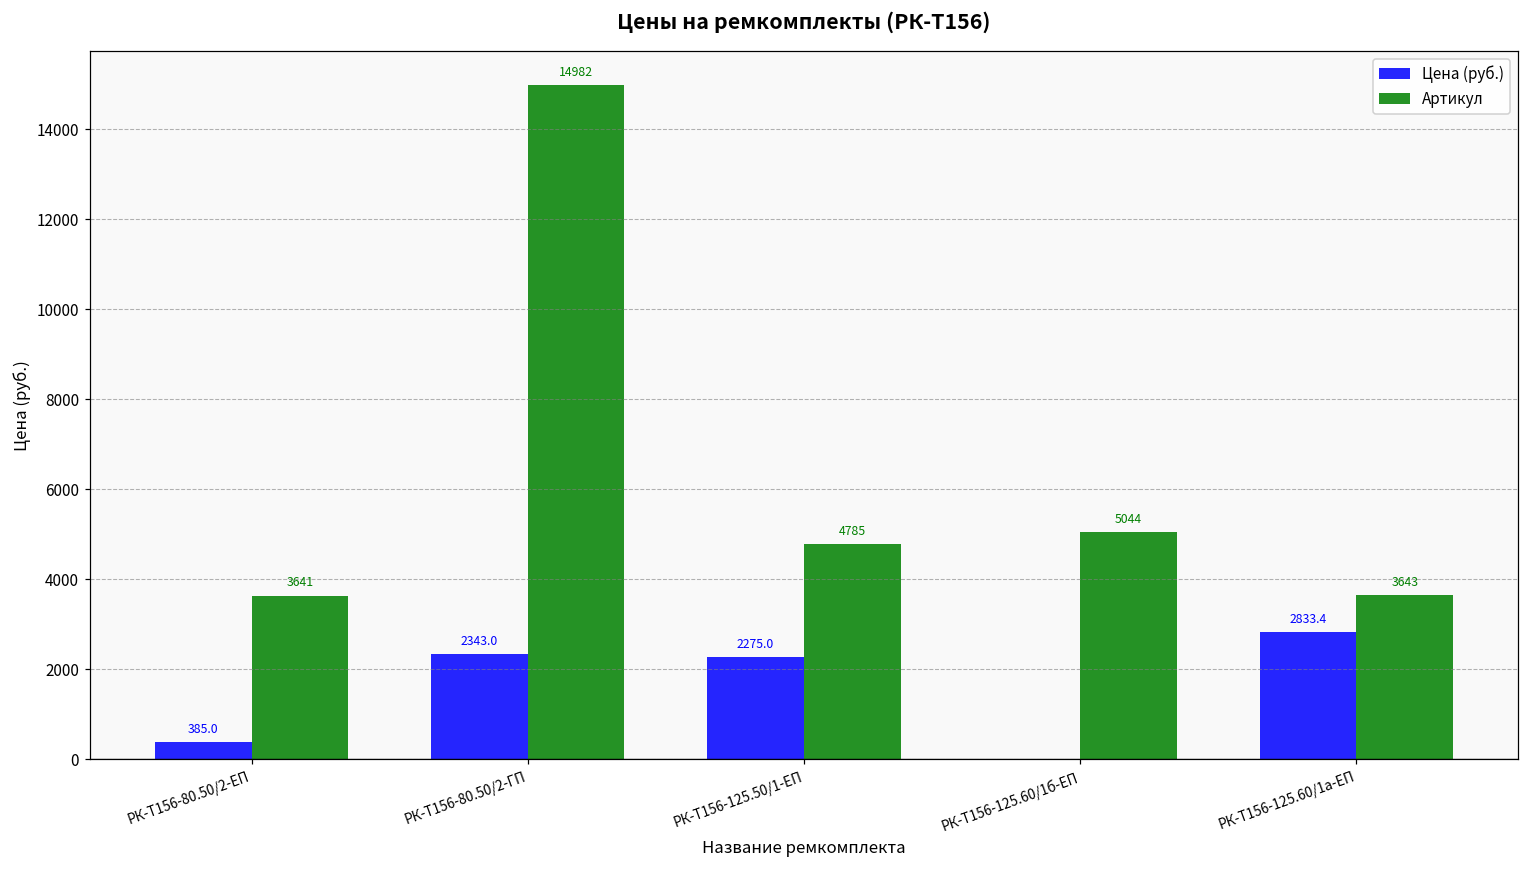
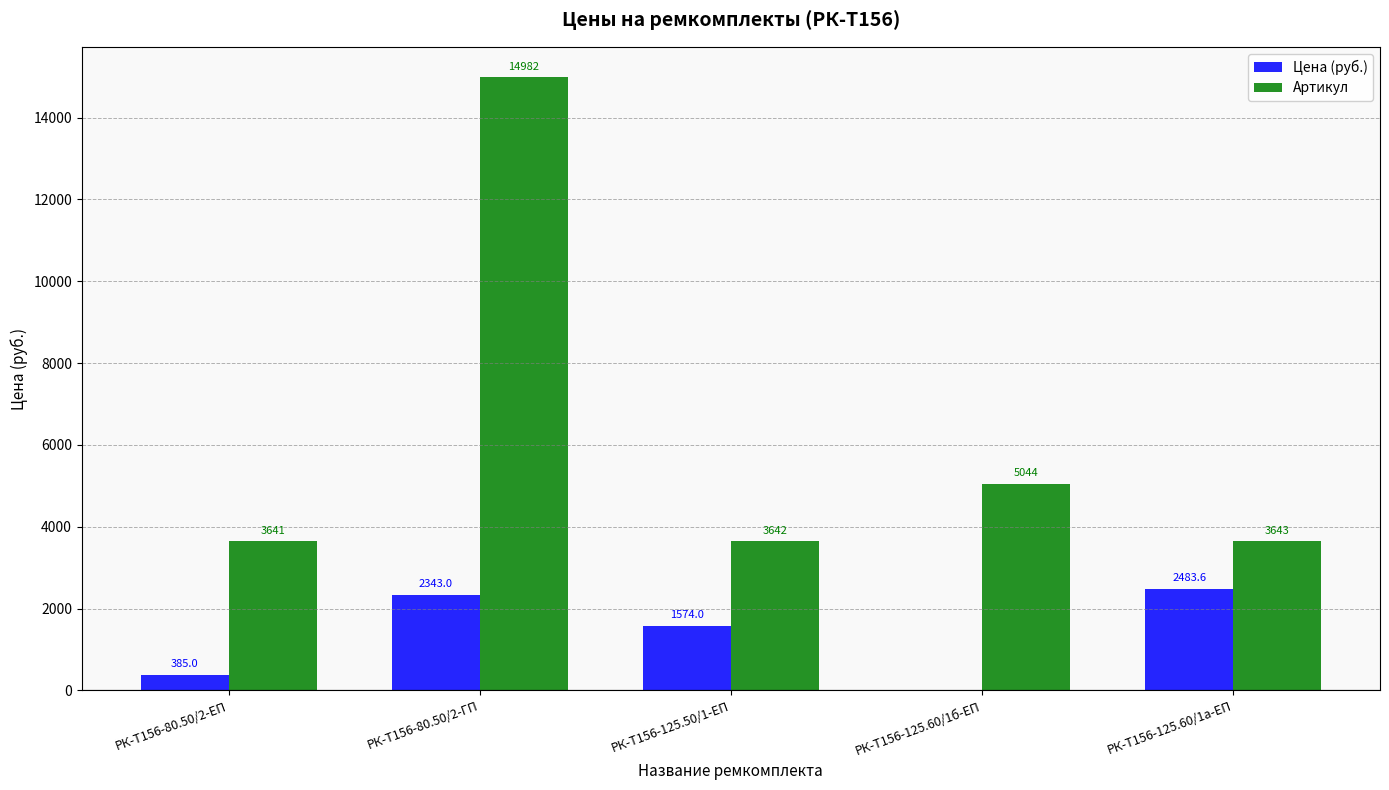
  {
    "Цена (руб.)": {
      "РК-Т156-80.50/2-ЕП": 385.0,
      "РК-Т156-80.50/2-ГП": 2343.0,
-     "РК-Т156-125.50/1-ЕП": 2275.0,
-     "РК-Т156-125.60/1а-ЕП": 2833.4
+     "РК-Т156-125.50/1-ЕП": 1574.0,
+     "РК-Т156-125.60/1а-ЕП": 2483.6
    },
    "Артикул": {
      "РК-Т156-80.50/2-ЕП": 3641,
      "РК-Т156-80.50/2-ГП": 14982,
-     "РК-Т156-125.50/1-ЕП": 4785,
+     "РК-Т156-125.50/1-ЕП": 3642,
      "РК-Т156-125.60/1б-ЕП": 5044,
      "РК-Т156-125.60/1а-ЕП": 3643
    }
  }
